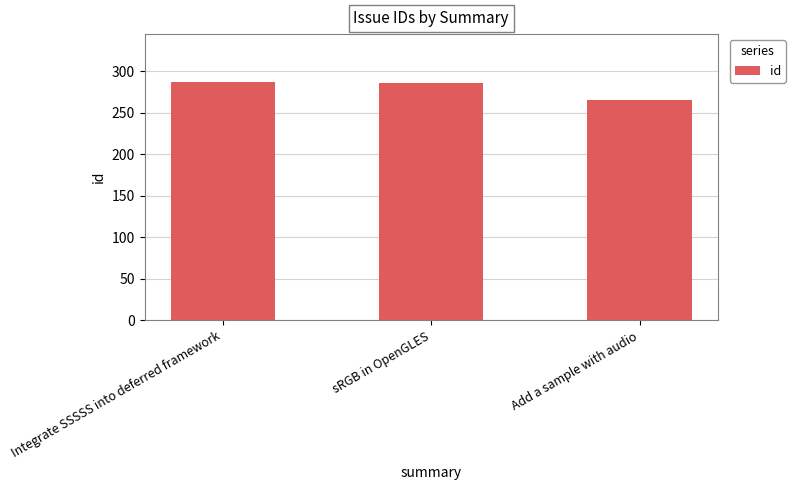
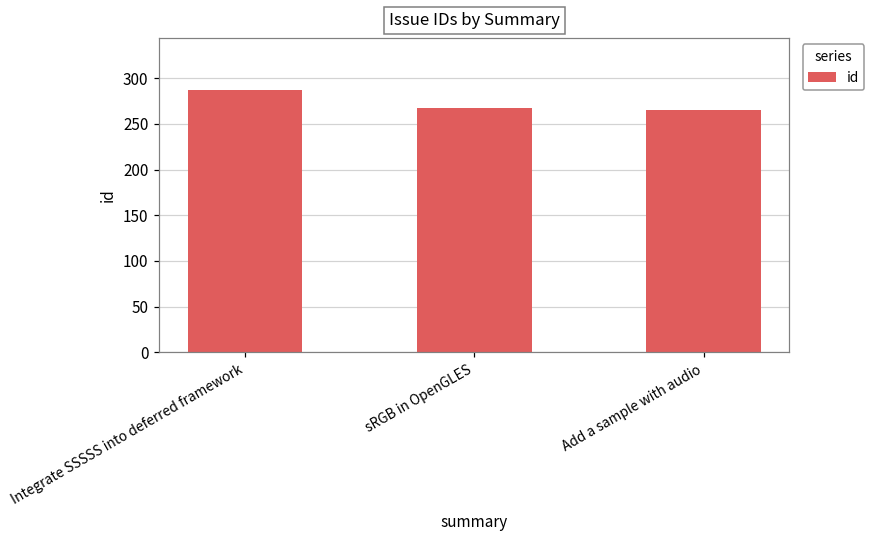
  {
    "Integrate SSSSS into deferred framework": 290,
-   "sRGB in OpenGLES": 290,
+   "sRGB in OpenGLES": 270,
    "Add a sample with audio": 270
  }
